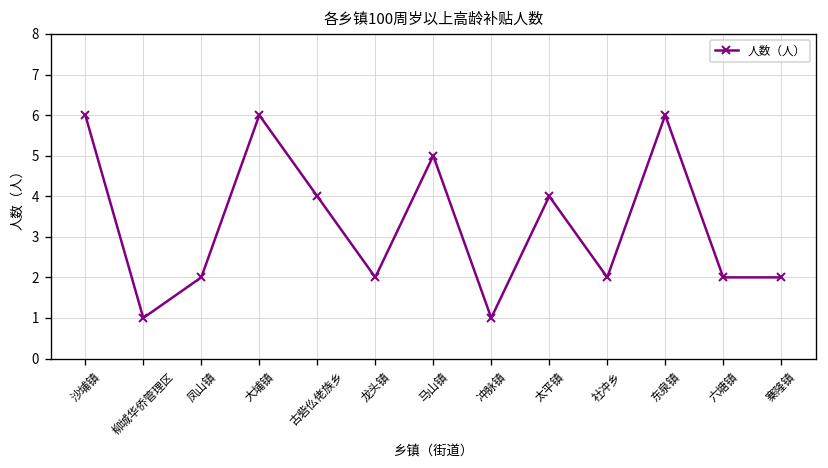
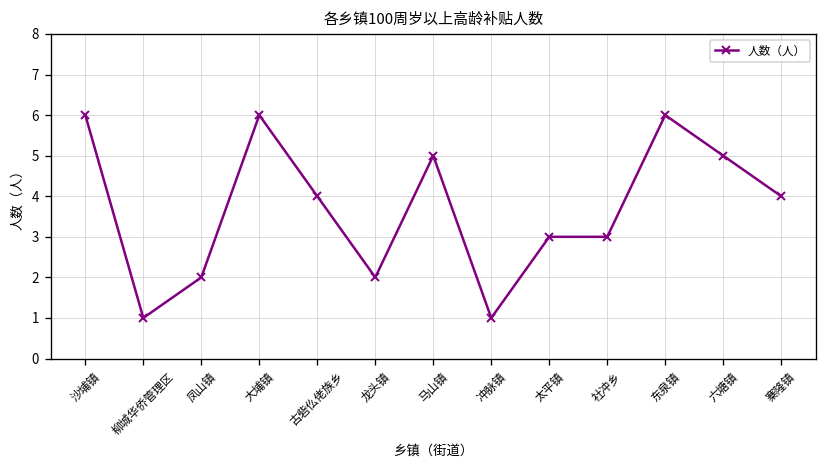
  {
    "沙埔镇": 6,
    "柳城华侨管理区": 1,
    "凤山镇": 2,
    "大埔镇": 6,
    "古砦仫佬族乡": 4,
    "龙头镇": 2,
    "马山镇": 5,
    "冲脉镇": 1,
-   "太平镇": 4,
-   "社冲乡": 2,
+   "太平镇": 3,
+   "社冲乡": 3,
    "东泉镇": 6,
-   "六塘镇": 2,
-   "寨隆镇": 2
+   "六塘镇": 5,
+   "寨隆镇": 4
  }
